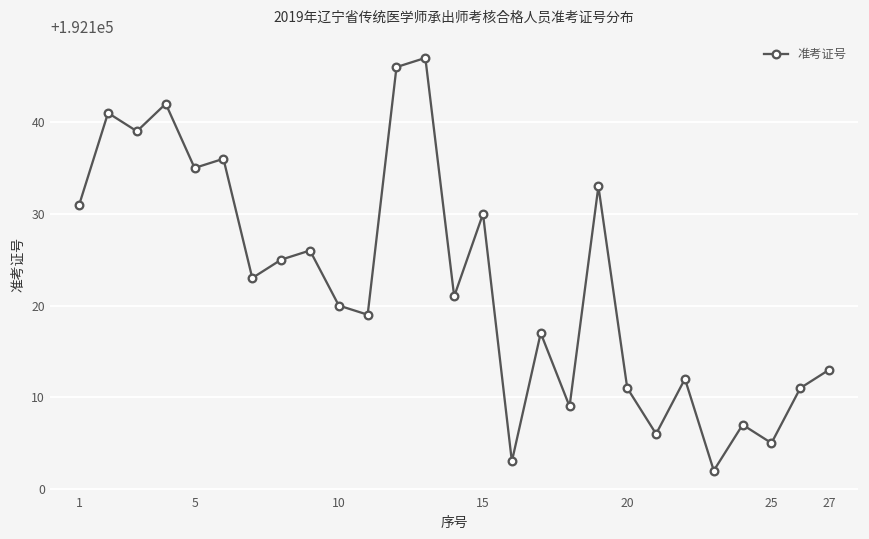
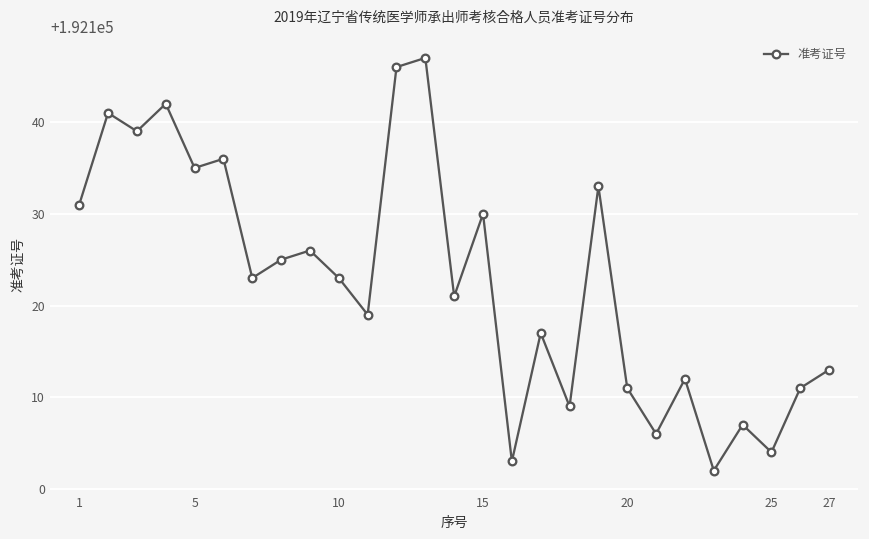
  {
    "1": 192131,
    "5": 192135,
-   "10": 192120,
+   "10": 192123,
    "15": 192130,
    "20": 192111,
-   "25": 192105,
+   "25": 192104,
    "27": 192113
  }
